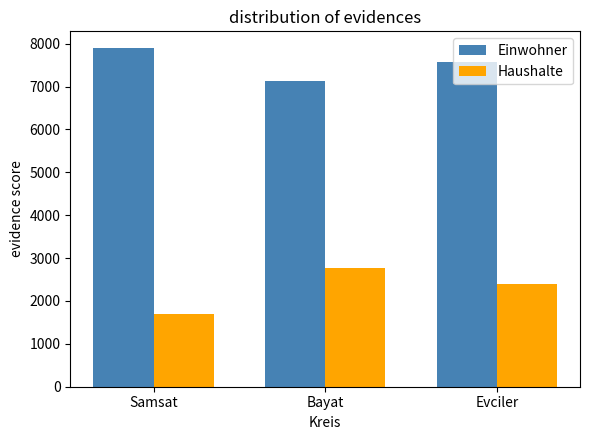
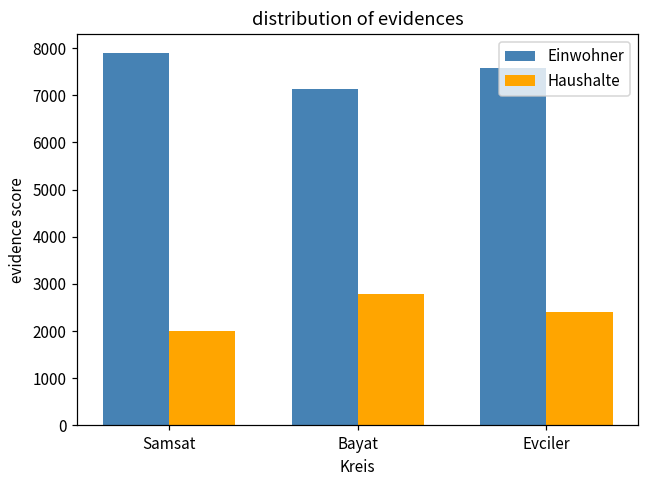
  {
    "Einwohner": {
      "Samsat": 7900,
      "Bayat": 7100
    },
    "Haushalte": {
-     "Samsat": 1700,
+     "Samsat": 2000,
      "Bayat": 2800,
      "Evciler": 2400
    }
  }
